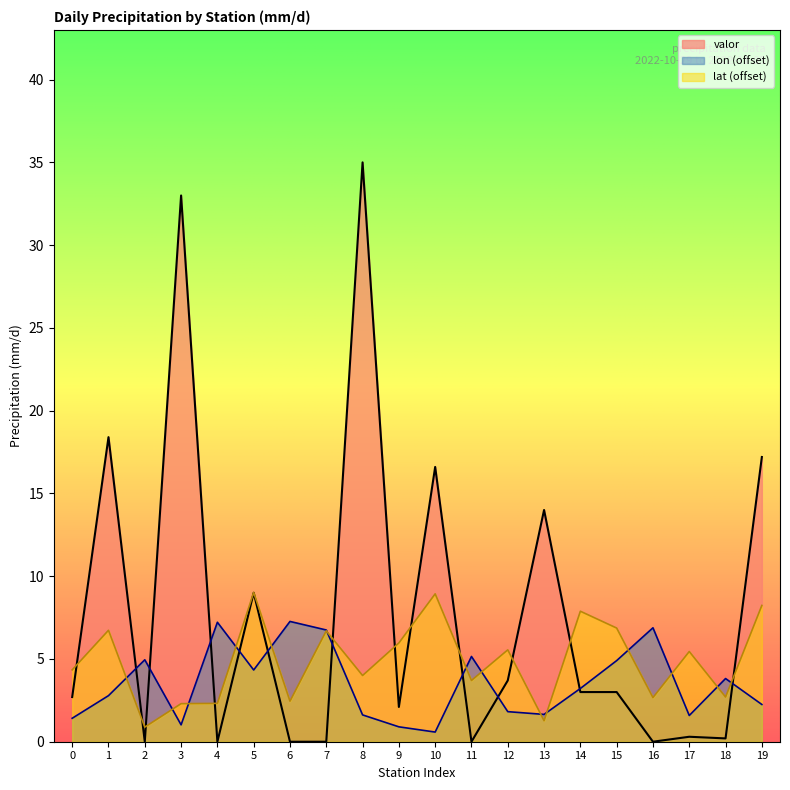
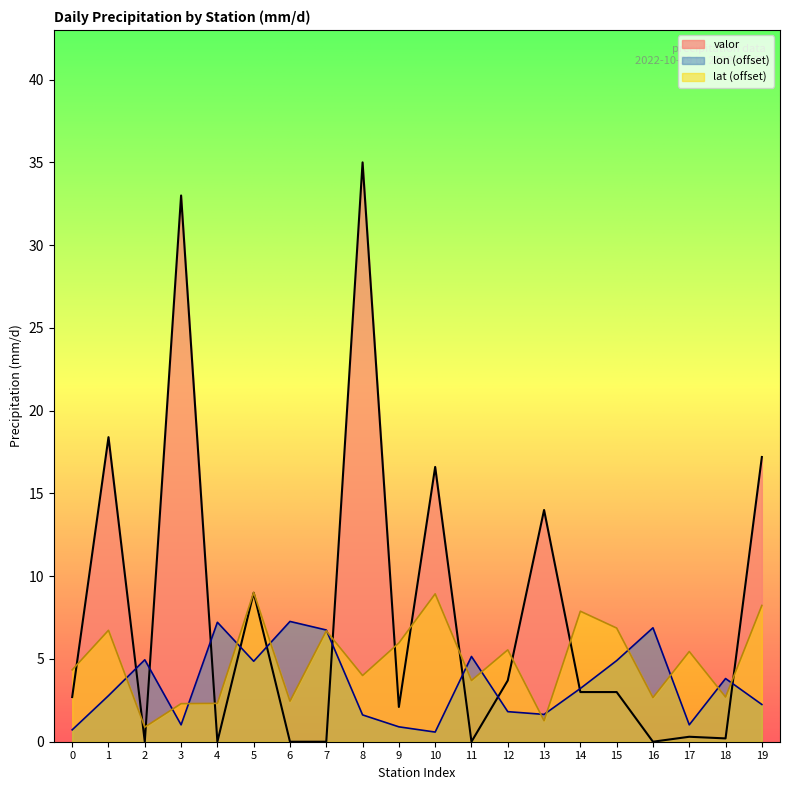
  {
    "valor": {
      "0": 2.7,
      "1": 18.4,
      "2": 0.0,
      "3": 33.0,
      "4": 0.0,
      "6": 0.0,
      "7": 0.0,
      "8": 35.0,
      "9": 2.1,
      "10": 16.6,
      "11": 0.0,
      "12": 3.7,
      "13": 14.0,
      "14": 3.0,
      "15": 3.0,
      "16": 0.0,
      "17": 0.3,
      "18": 0.2,
      "19": 17.2
    },
    "lon (offset)": {
-     "0": 1.4,
+     "0": 0.7,
      "1": 2.8,
      "2": 5.0,
      "3": 1.0,
      "4": 7.2,
-     "5": 4.3,
+     "5": 4.9,
      "6": 7.3,
      "8": 1.6,
      "9": 0.9,
      "10": 0.6,
      "11": 5.1,
      "12": 1.8,
      "13": 1.6,
      "14": 3.2,
      "15": 4.9,
      "16": 6.9,
-     "17": 1.6,
+     "17": 1.0,
      "18": 3.8,
      "19": 2.3
    },
    "lat (offset)": {
      "0": 4.3,
      "1": 6.7,
      "2": 0.9,
      "3": 2.3,
      "4": 2.3,
      "6": 2.4,
      "8": 4.0,
      "9": 6.0,
      "10": 8.9,
      "11": 3.7,
      "12": 5.5,
      "13": 1.3,
      "14": 7.9,
      "15": 6.9,
      "16": 2.7,
      "17": 5.5,
      "18": 2.7,
      "19": 8.2
    }
  }
